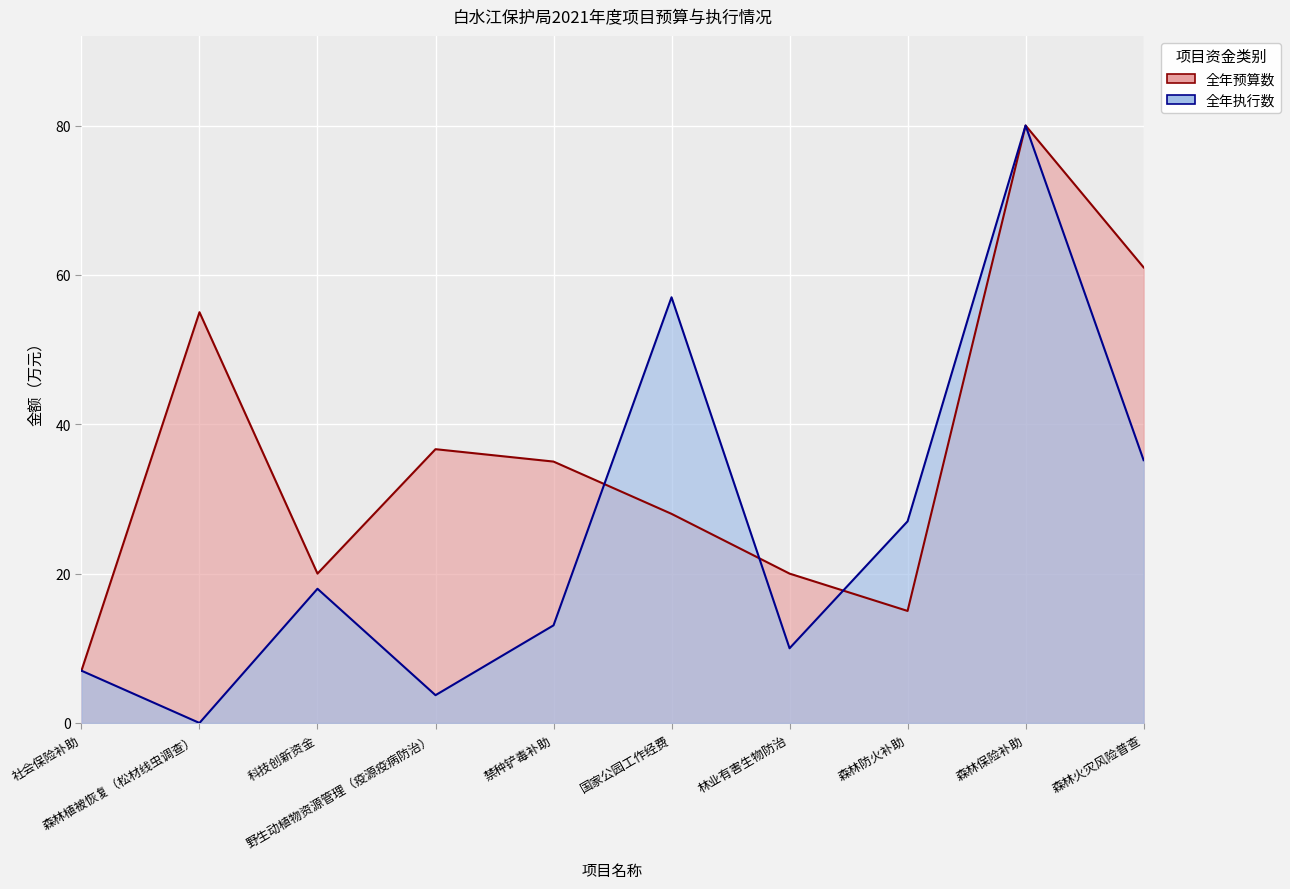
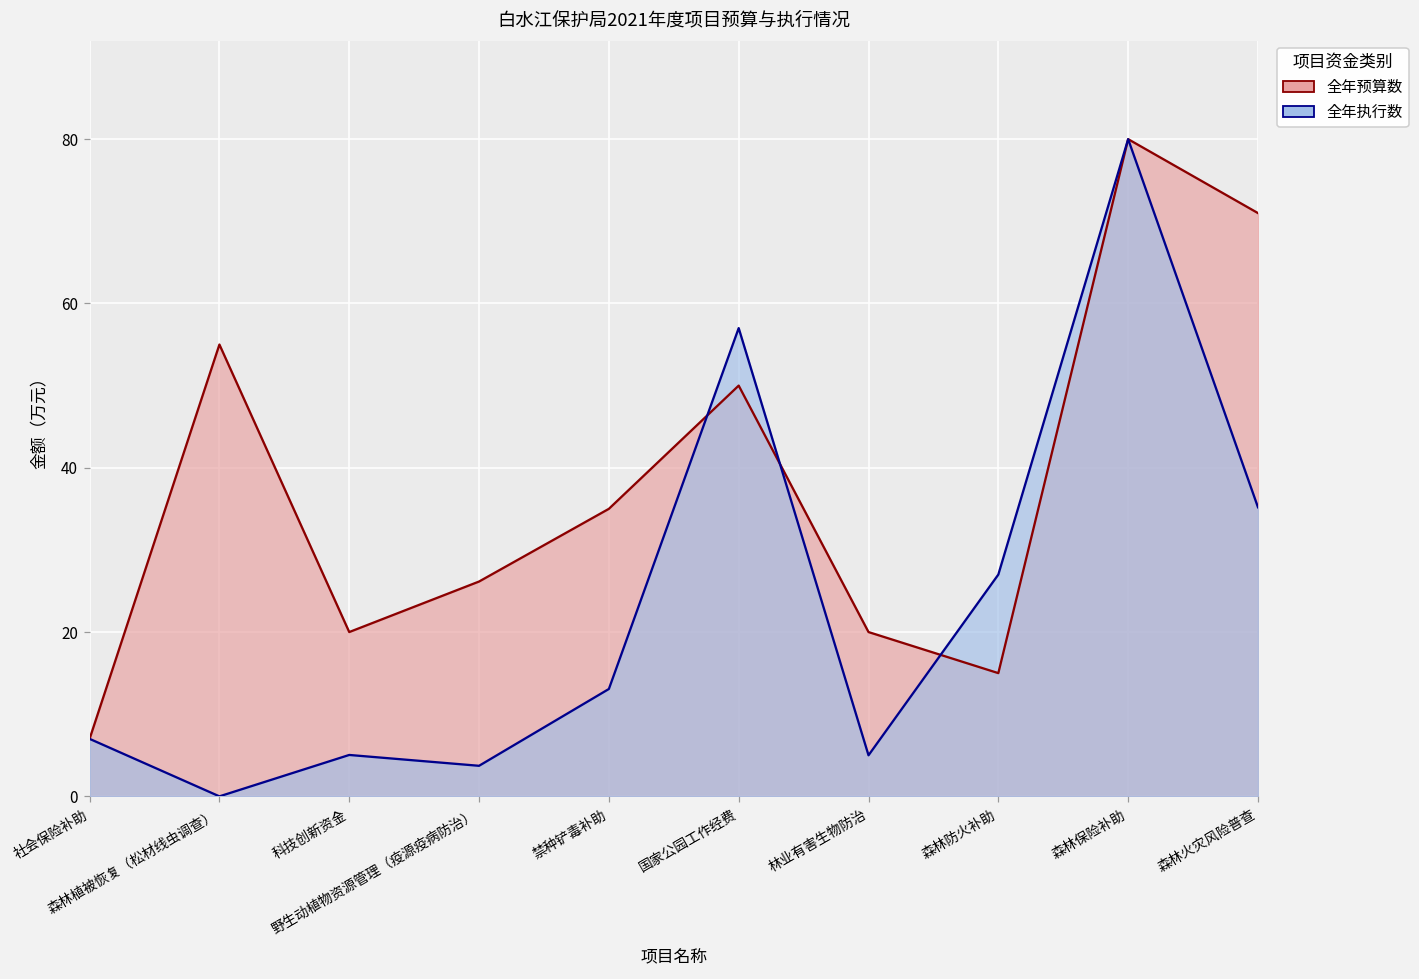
  {
    "全年预算数": {
      "森林植被恢复（松材线虫调查）": 55,
      "科技创新资金": 20,
-     "野生动植物资源管理（疫源疫病防治）": 37,
+     "野生动植物资源管理（疫源疫病防治）": 26,
      "禁种铲毒补助": 35,
-     "国家公园工作经费": 28,
+     "国家公园工作经费": 50,
      "林业有害生物防治": 20,
      "森林防火补助": 15,
-     "森林火灾风险普查": 61
+     "森林火灾风险普查": 71
    },
    "全年执行数": {
      "森林植被恢复（松材线虫调查）": 0,
-     "科技创新资金": 18,
+     "科技创新资金": 5,
      "野生动植物资源管理（疫源疫病防治）": 4,
      "禁种铲毒补助": 13,
      "国家公园工作经费": 57,
-     "林业有害生物防治": 10,
+     "林业有害生物防治": 5,
      "森林防火补助": 27,
      "森林火灾风险普查": 35
    }
  }
